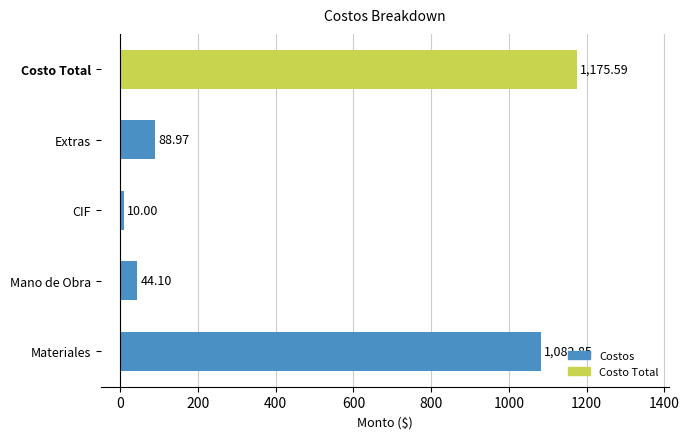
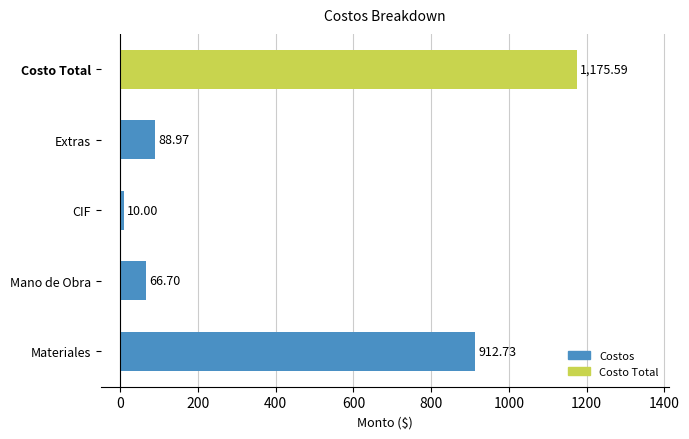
  {
    "Costo Total": "1,175.59",
    "Extras": "88.97",
    "CIF": "10.00",
-   "Mano de Obra": "44.10",
-   "Materiales": "1,082.85"
+   "Mano de Obra": "66.70",
+   "Materiales": "912.73"
  }
